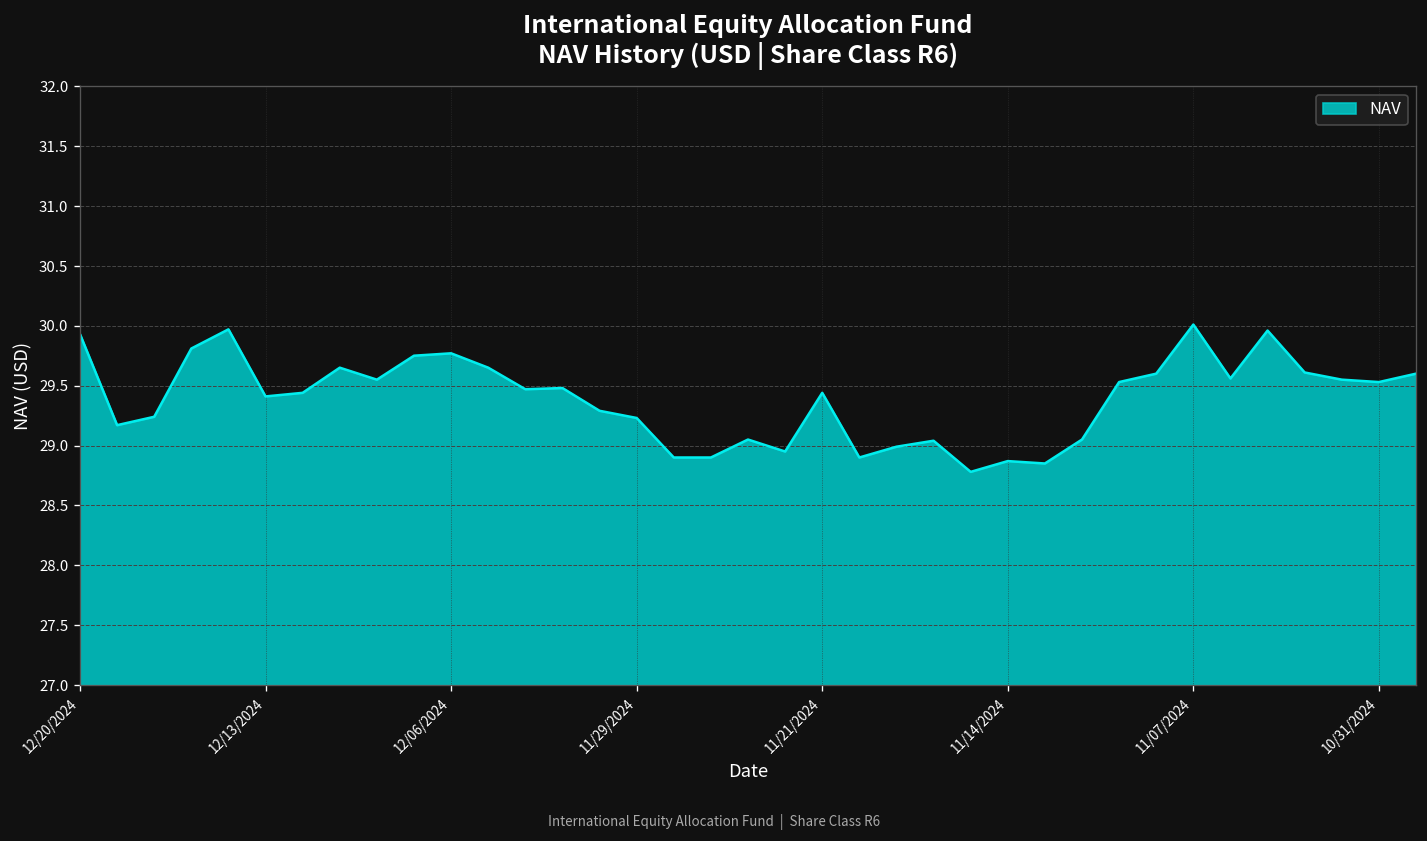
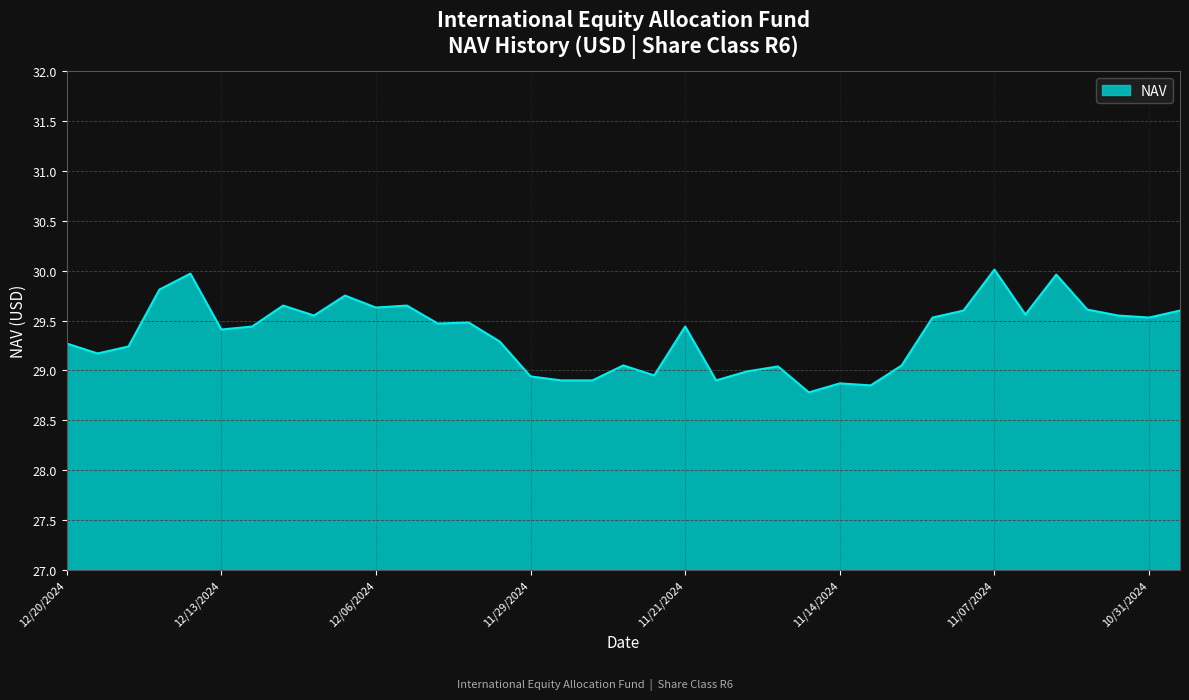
  {
-   "12/20/2024": 29.9,
+   "12/20/2024": 29.3,
    "12/13/2024": 29.4,
-   "12/06/2024": 29.8,
-   "11/29/2024": 29.2,
+   "12/06/2024": 29.6,
+   "11/29/2024": 28.9,
    "11/21/2024": 29.4,
    "11/14/2024": 28.9,
    "11/07/2024": 30.0,
    "10/31/2024": 29.5
  }
